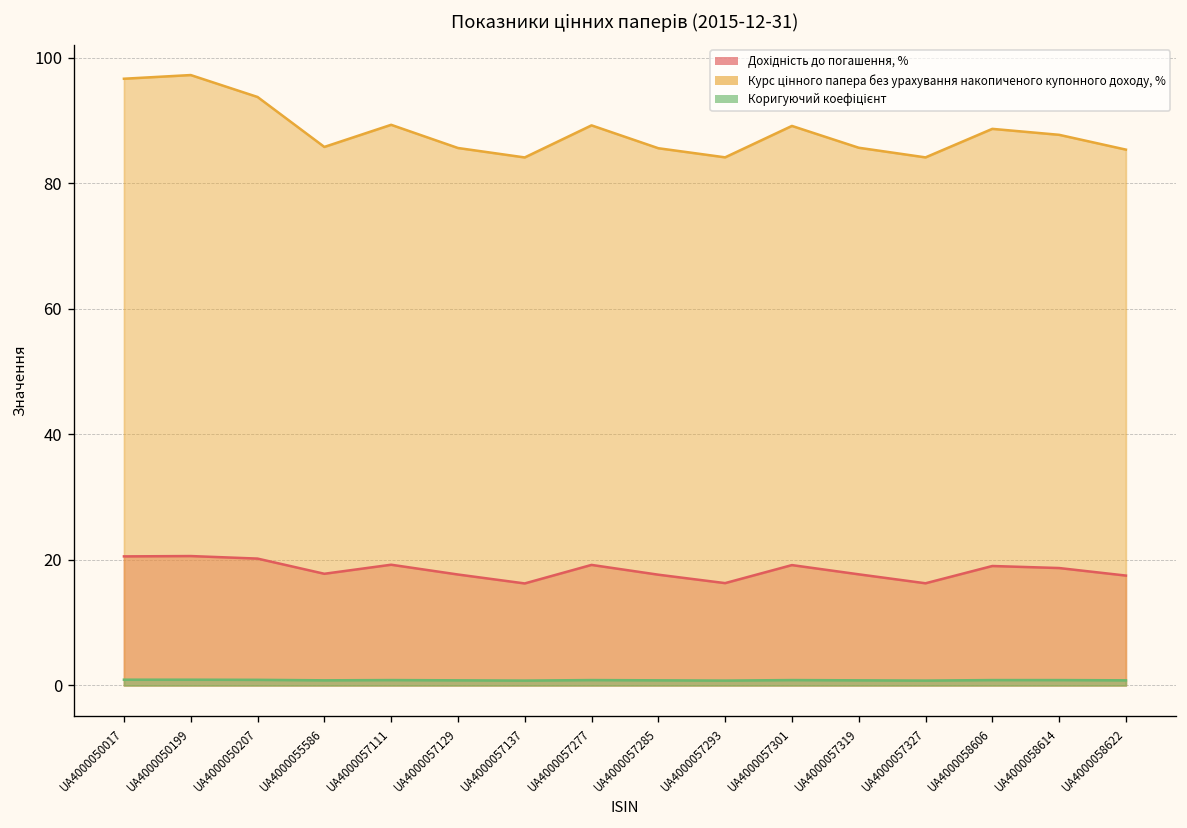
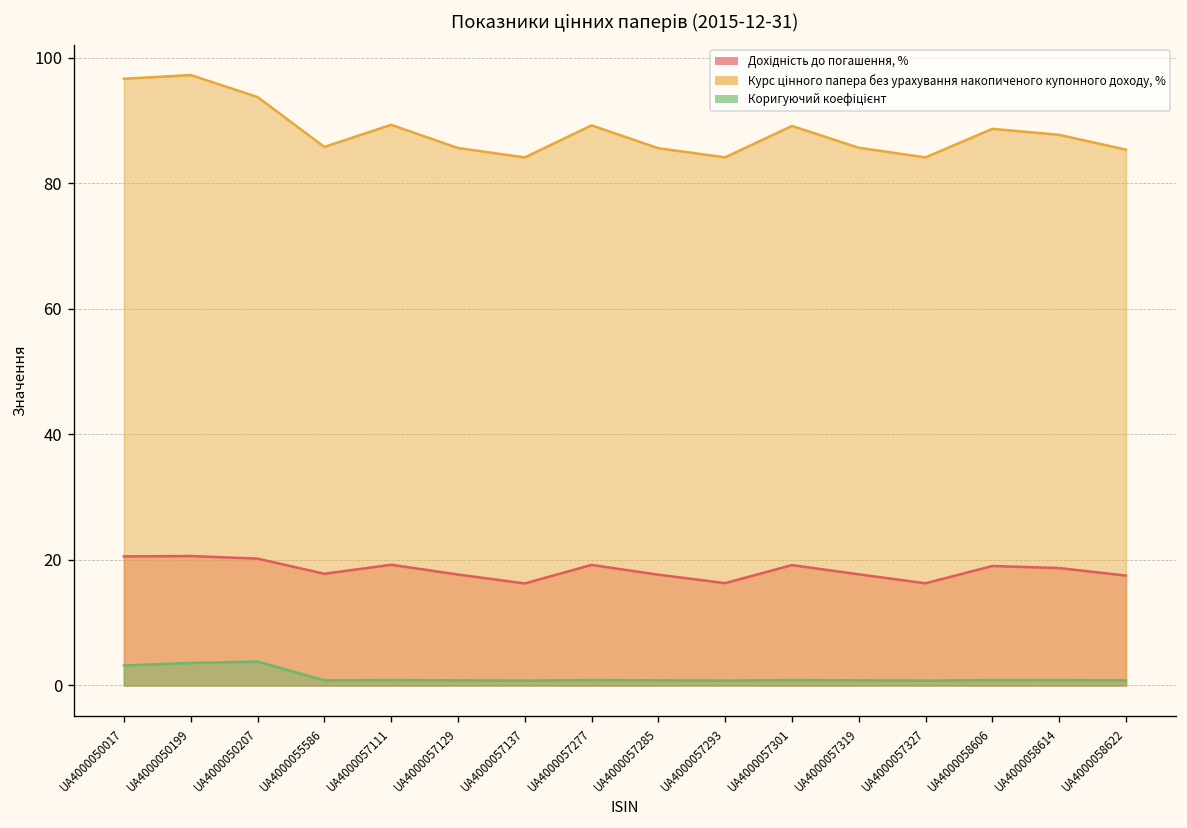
  {
    "Коригуючий коефіцієнт": {
-     "UA4000050017": 1,
-     "UA4000050199": 1,
-     "UA4000050207": 1,
+     "UA4000050017": 3,
+     "UA4000050199": 4,
+     "UA4000050207": 4,
      "UA4000055586": 1,
      "UA4000057111": 1,
      "UA4000057129": 1,
      "UA4000057137": 1,
      "UA4000057277": 1,
      "UA4000057285": 1,
      "UA4000057293": 1,
      "UA4000057301": 1,
      "UA4000057319": 1,
      "UA4000057327": 1,
      "UA4000058606": 1,
      "UA4000058614": 1,
      "UA4000058622": 1
    }
  }
